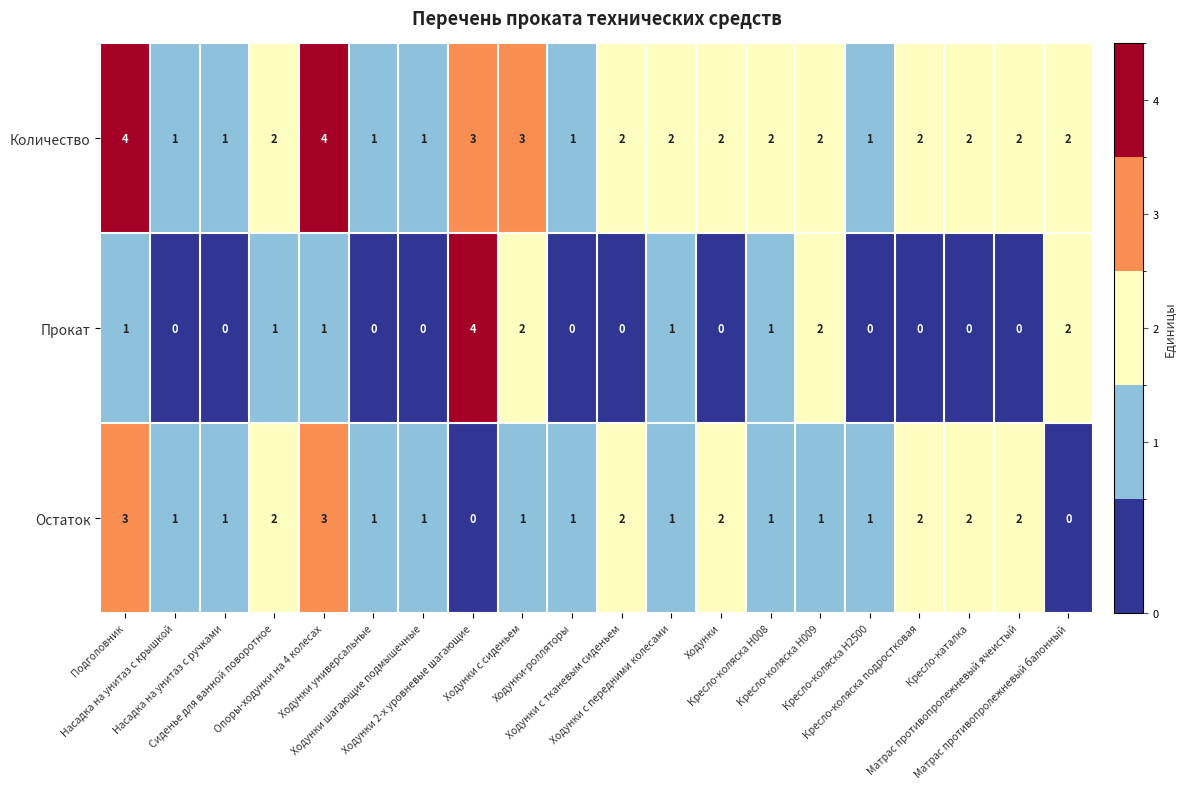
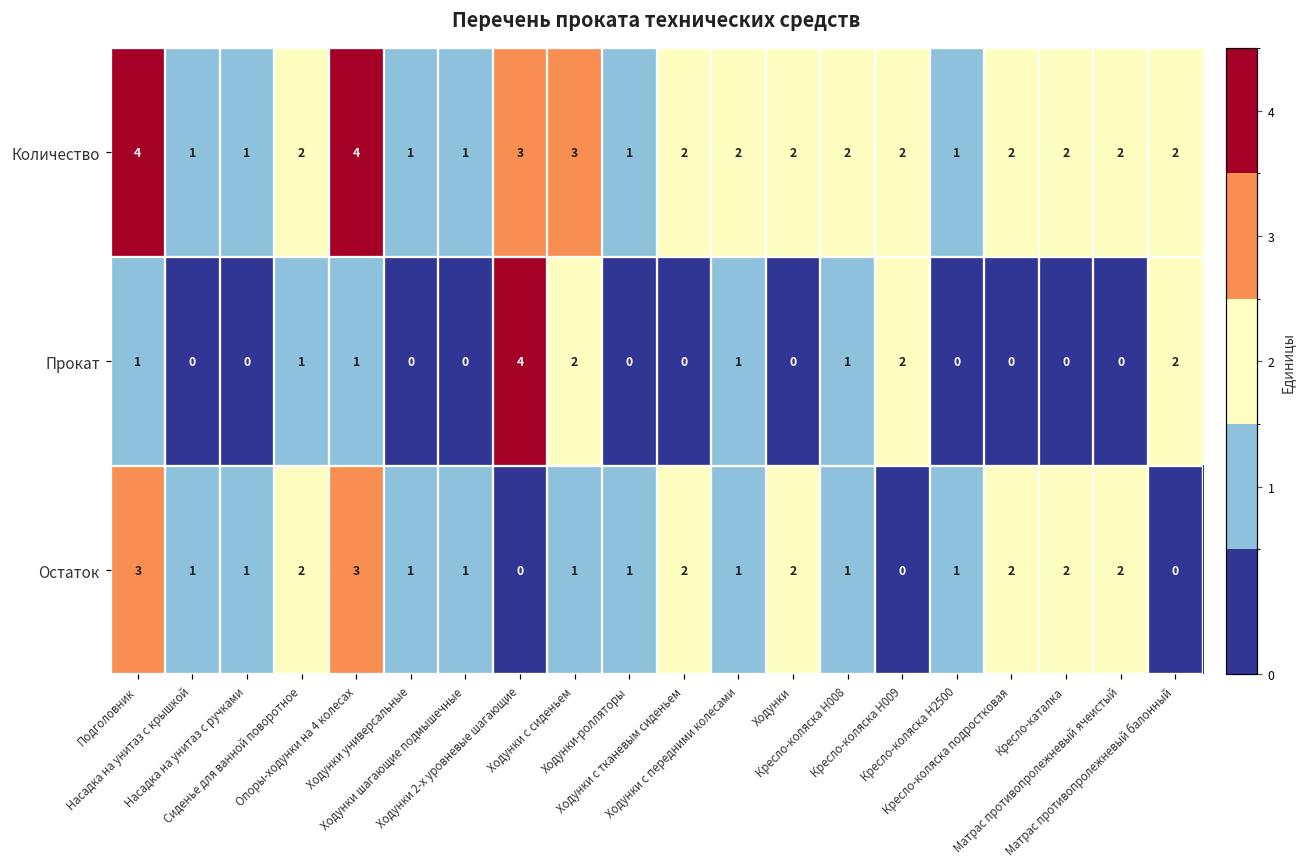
  {
    "Количество": {
      "Подголовник": 4,
      "Насадка на унитаз с крышкой": 1,
      "Насадка на унитаз с ручками": 1,
      "Сиденье для ванной поворотное": 2,
      "Опоры-ходунки на 4 колесах": 4,
      "Ходунки универсальные": 1,
      "Ходунки шагающие подмышечные": 1,
      "Ходунки 2-х уровневые шагающие": 3,
      "Ходунки с сиденьем": 3,
      "Ходунки-ролляторы": 1,
      "Ходунки с тканевым сиденьем": 2,
      "Ходунки с передними колесами": 2,
      "Ходунки": 2,
      "Кресло-коляска Н008": 2,
      "Кресло-коляска Н009": 2,
      "Кресло-коляска Н2500": 1,
      "Кресло-коляска подростковая": 2,
      "Кресло-каталка": 2,
      "Матрас противопролежневый ячеистый": 2,
      "Матрас противопролежневый балонный": 2
    },
    "Прокат": {
      "Подголовник": 1,
      "Насадка на унитаз с крышкой": 0,
      "Насадка на унитаз с ручками": 0,
      "Сиденье для ванной поворотное": 1,
      "Опоры-ходунки на 4 колесах": 1,
      "Ходунки универсальные": 0,
      "Ходунки шагающие подмышечные": 0,
      "Ходунки 2-х уровневые шагающие": 4,
      "Ходунки с сиденьем": 2,
      "Ходунки-ролляторы": 0,
      "Ходунки с тканевым сиденьем": 0,
      "Ходунки с передними колесами": 1,
      "Ходунки": 0,
      "Кресло-коляска Н008": 1,
      "Кресло-коляска Н009": 2,
      "Кресло-коляска Н2500": 0,
      "Кресло-коляска подростковая": 0,
      "Кресло-каталка": 0,
      "Матрас противопролежневый ячеистый": 0,
      "Матрас противопролежневый балонный": 2
    },
    "Остаток": {
      "Подголовник": 3,
      "Насадка на унитаз с крышкой": 1,
      "Насадка на унитаз с ручками": 1,
      "Сиденье для ванной поворотное": 2,
      "Опоры-ходунки на 4 колесах": 3,
      "Ходунки универсальные": 1,
      "Ходунки шагающие подмышечные": 1,
      "Ходунки 2-х уровневые шагающие": 0,
      "Ходунки с сиденьем": 1,
      "Ходунки-ролляторы": 1,
      "Ходунки с тканевым сиденьем": 2,
      "Ходунки с передними колесами": 1,
      "Ходунки": 2,
      "Кресло-коляска Н008": 1,
-     "Кресло-коляска Н009": 1,
+     "Кресло-коляска Н009": 0,
      "Кресло-коляска Н2500": 1,
      "Кресло-коляска подростковая": 2,
      "Кресло-каталка": 2,
      "Матрас противопролежневый ячеистый": 2,
      "Матрас противопролежневый балонный": 0
    }
  }
